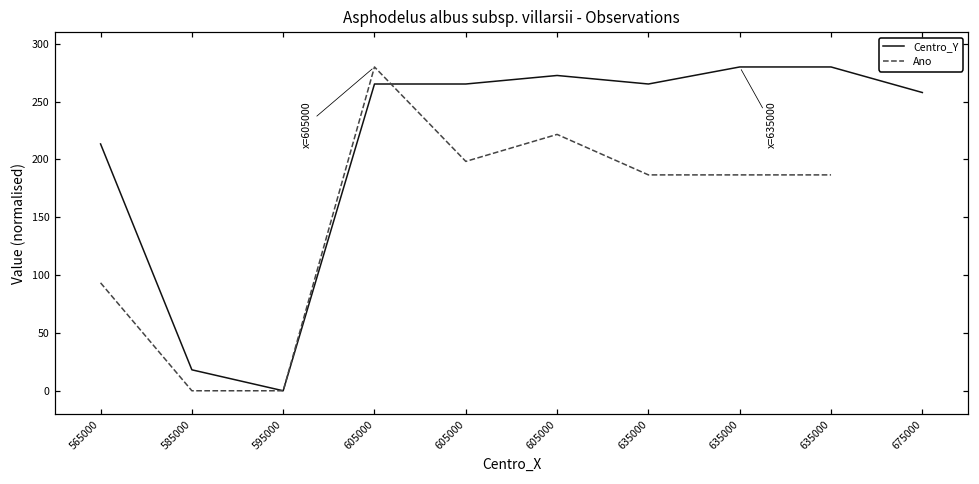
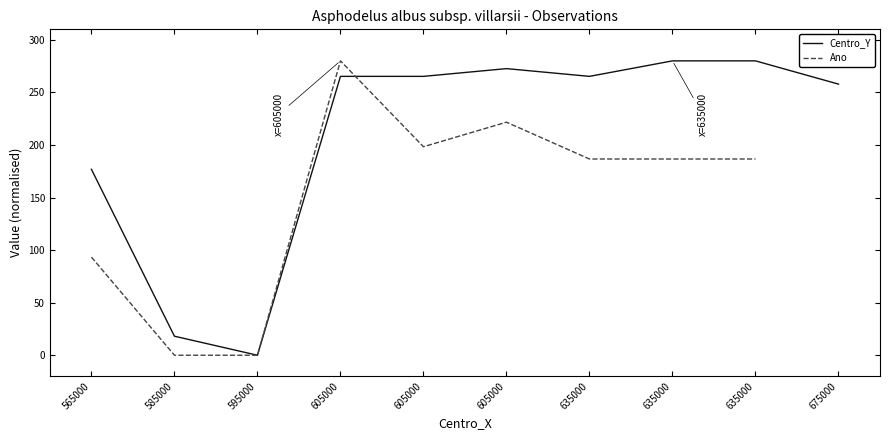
  {
    "Centro_Y": {
-     "565000": 213,
+     "565000": 177,
      "585000": 18,
      "675000": 258
    },
    "Ano": {
      "565000": 93,
      "585000": 0
    }
  }
